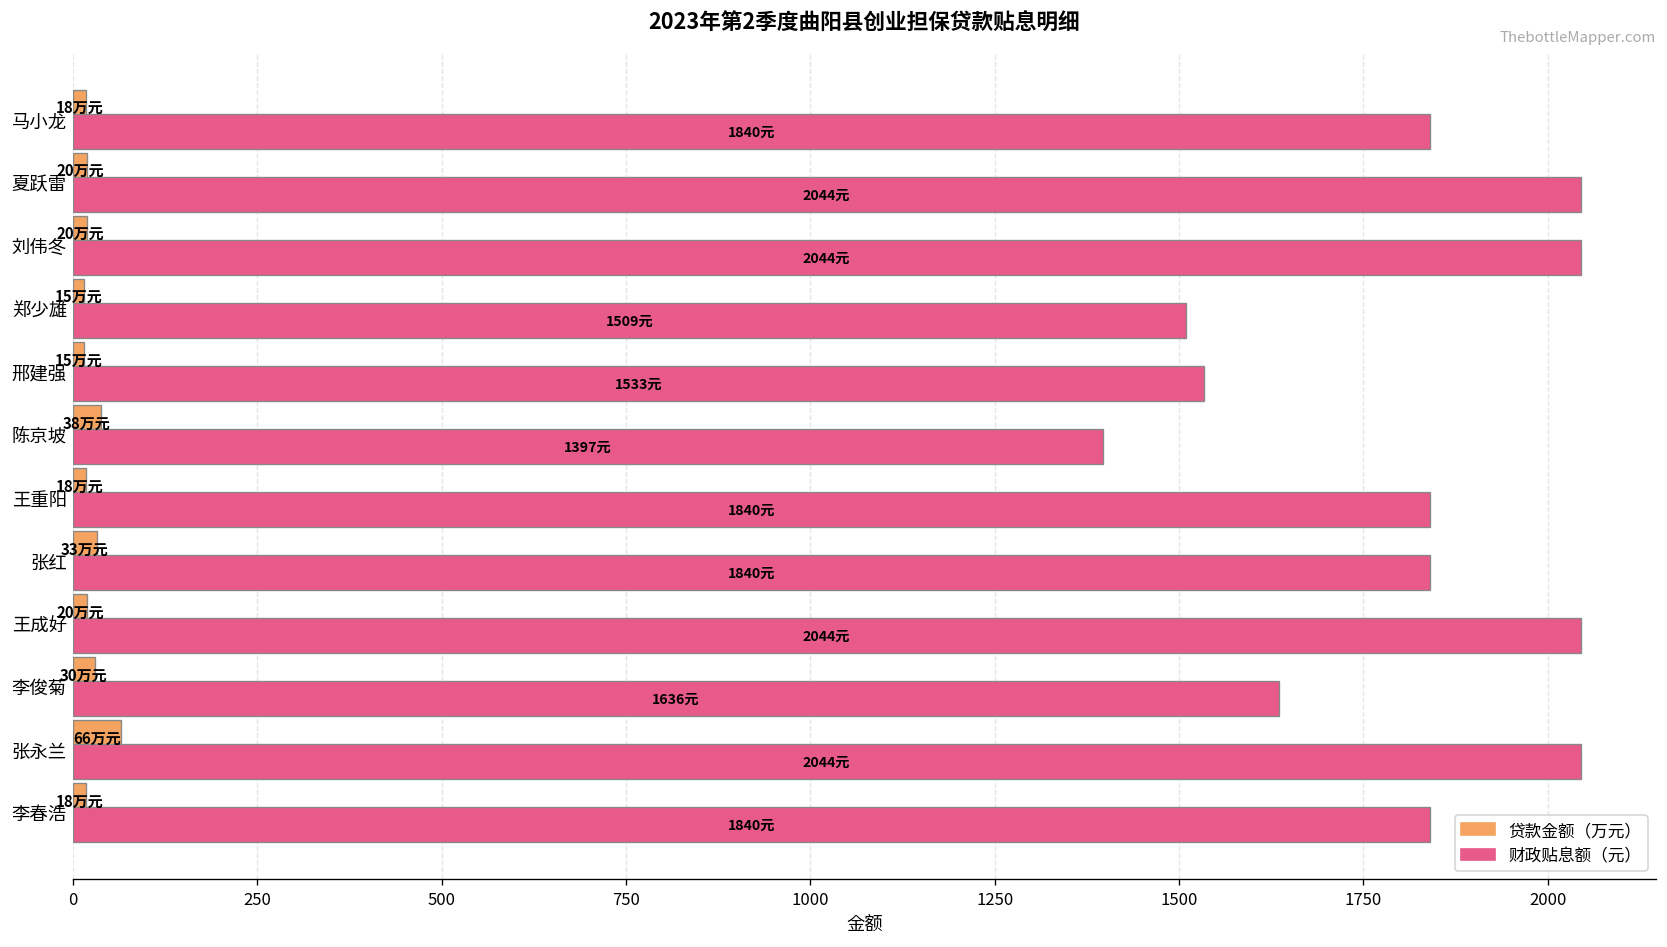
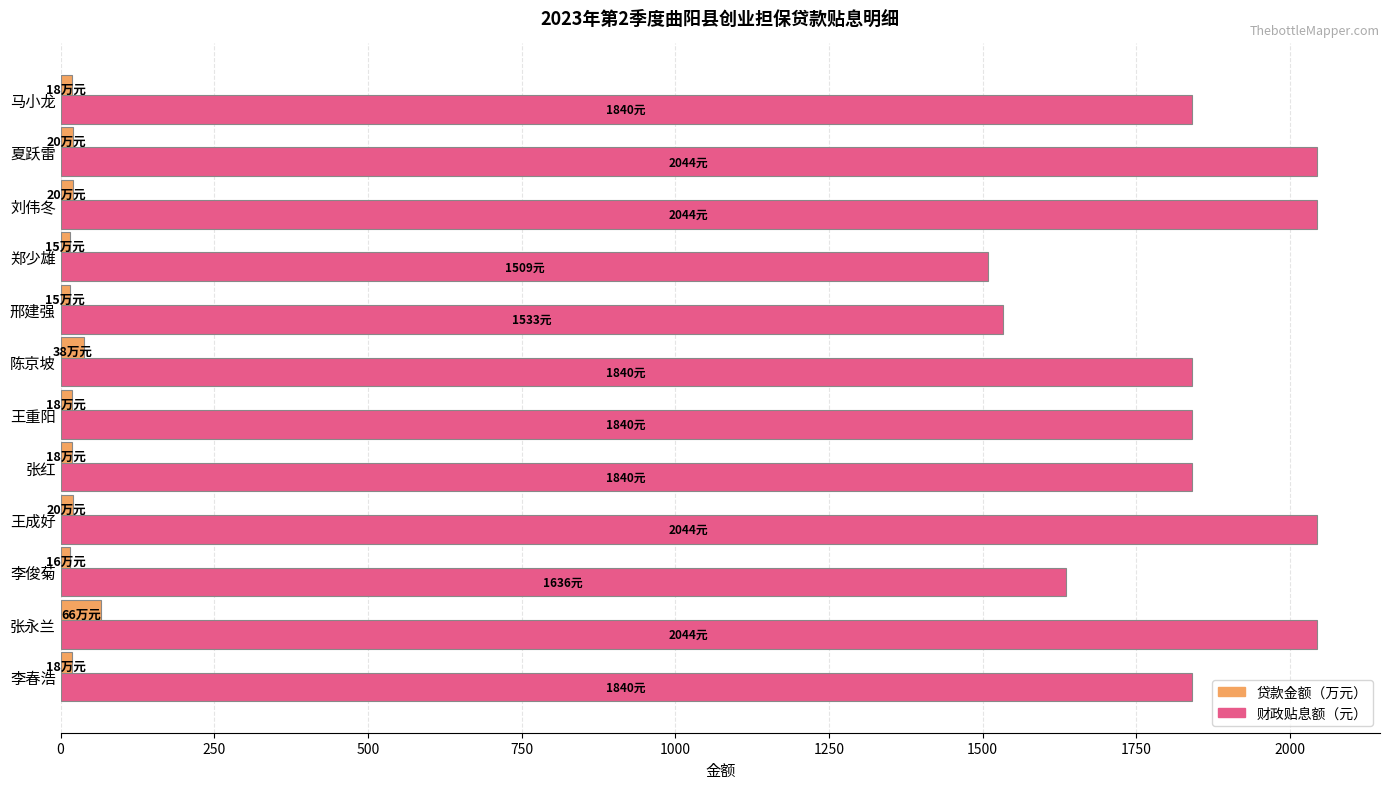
  {
    "贷款金额（万元）": {
      "马小龙": "18",
      "夏跃雷": "20",
      "刘伟冬": "20",
      "郑少雄": "15",
      "邢建强": "15",
      "陈京坡": "38",
      "王重阳": "18",
-     "张红": "33",
+     "张红": "18",
      "王成好": "20",
-     "李俊菊": "30",
+     "李俊菊": "16",
      "张永兰": "66",
      "李春浩": "18"
    },
    "财政贴息额（元）": {
      "马小龙": "1840元",
      "夏跃雷": "2044元",
      "刘伟冬": "2044元",
      "郑少雄": "1509元",
      "邢建强": "1533元",
-     "陈京坡": "1397元",
+     "陈京坡": "1840元",
      "王重阳": "1840元",
      "张红": "1840元",
      "王成好": "2044元",
      "李俊菊": "1636元",
      "张永兰": "2044元",
      "李春浩": "1840元"
    }
  }
